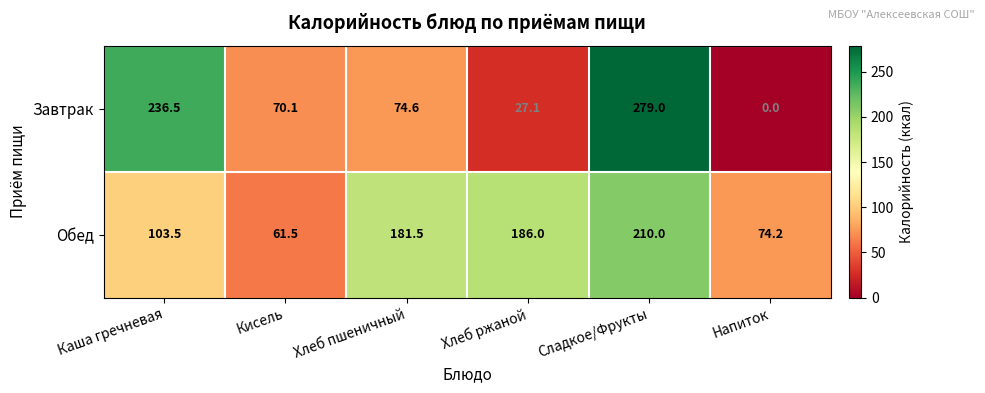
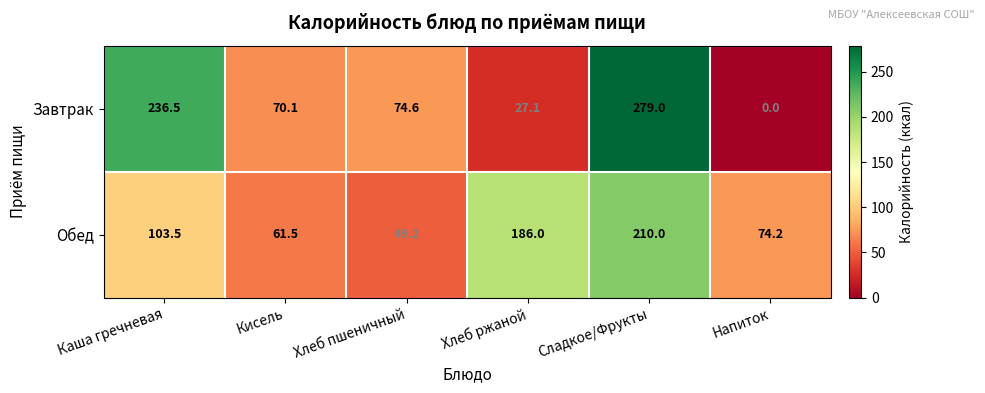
  {
    "Завтрак": {
      "Каша гречневая": 236.5,
      "Кисель": 70.1,
      "Хлеб пшеничный": 74.6,
      "Хлеб ржаной": 27.1,
      "Сладкое/Фрукты": 279.0,
      "Напиток": 0.0
    },
    "Обед": {
      "Каша гречневая": 103.5,
      "Кисель": 61.5,
-     "Хлеб пшеничный": 181.5,
+     "Хлеб пшеничный": 49.2,
      "Хлеб ржаной": 186.0,
      "Сладкое/Фрукты": 210.0,
      "Напиток": 74.2
    }
  }
